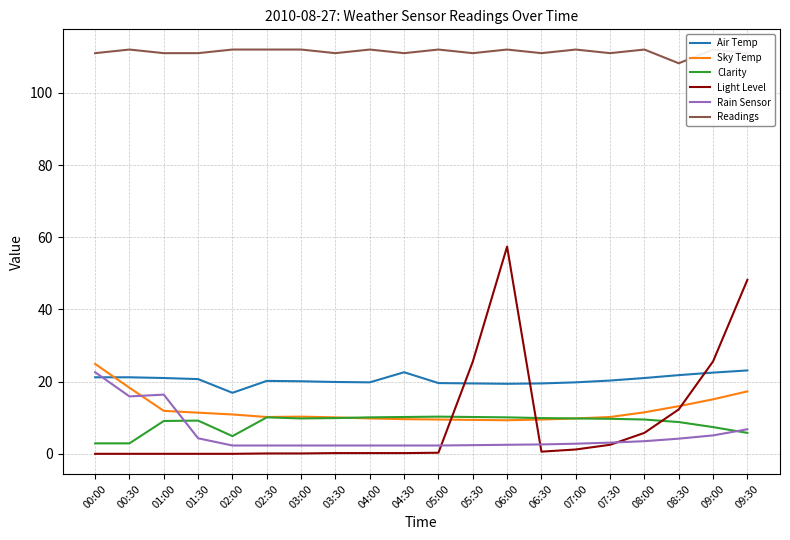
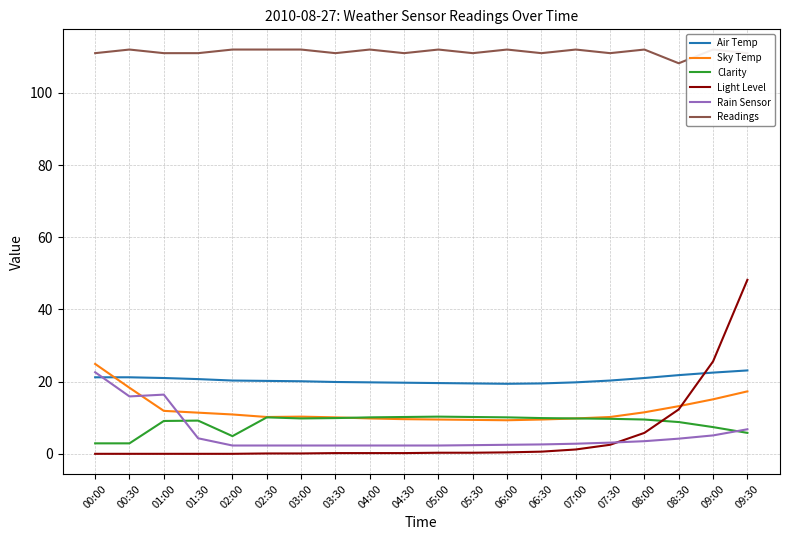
  {
    "Air Temp": {
      "00:00": 21,
      "00:30": 21,
      "01:00": 21,
      "01:30": 21,
-     "02:00": 17,
+     "02:00": 20,
      "02:30": 20,
      "03:00": 20,
      "03:30": 20,
      "04:00": 20,
-     "04:30": 23,
+     "04:30": 20,
      "05:00": 20,
      "05:30": 20,
      "06:00": 19,
      "06:30": 20,
      "07:00": 20,
      "07:30": 20,
      "08:00": 21,
      "08:30": 22,
      "09:00": 23,
      "09:30": 23
    },
    "Sky Temp": {
      "00:00": 25,
      "00:30": 18,
      "01:00": 12,
      "01:30": 11,
      "02:00": 11,
      "05:00": 10,
      "05:30": 9,
      "06:00": 9,
      "08:00": 12,
      "08:30": 13,
      "09:00": 15,
      "09:30": 17
    },
    "Clarity": {
      "00:00": 3,
      "00:30": 3,
      "01:00": 9,
      "01:30": 9,
      "02:00": 5,
      "05:00": 10,
      "05:30": 10,
      "06:00": 10,
      "08:00": 10,
      "08:30": 9,
      "09:00": 7,
      "09:30": 6
    },
    "Light Level": {
      "00:00": 0,
      "00:30": 0,
      "01:00": 0,
      "01:30": 0,
      "02:00": 0,
      "02:30": 0,
      "03:00": 0,
      "03:30": 0,
      "04:00": 0,
      "04:30": 0,
      "05:00": 0,
-     "05:30": 26,
-     "06:00": 57,
+     "05:30": 0,
+     "06:00": 0,
      "06:30": 1,
      "07:00": 1,
      "08:00": 6,
      "08:30": 12,
      "09:00": 26,
      "09:30": 48
    },
    "Rain Sensor": {
      "00:00": 23,
      "00:30": 16,
      "01:00": 16,
      "01:30": 4,
      "02:00": 2,
      "02:30": 2,
      "03:00": 2,
      "03:30": 2,
      "04:00": 2,
      "04:30": 2,
      "05:00": 2,
      "05:30": 2,
      "06:00": 3,
      "06:30": 3,
      "07:00": 3,
      "08:00": 4,
      "08:30": 4,
      "09:00": 5,
      "09:30": 7
    },
    "Readings": {
      "00:00": 111,
      "00:30": 112,
      "01:00": 111,
      "01:30": 111,
      "02:00": 112,
      "02:30": 112,
      "03:00": 112,
      "03:30": 111,
      "04:00": 112,
      "04:30": 111,
      "05:00": 112,
      "05:30": 111,
      "06:00": 112,
      "06:30": 111,
      "07:00": 112,
      "07:30": 111,
      "08:00": 112,
      "08:30": 108
    }
  }
